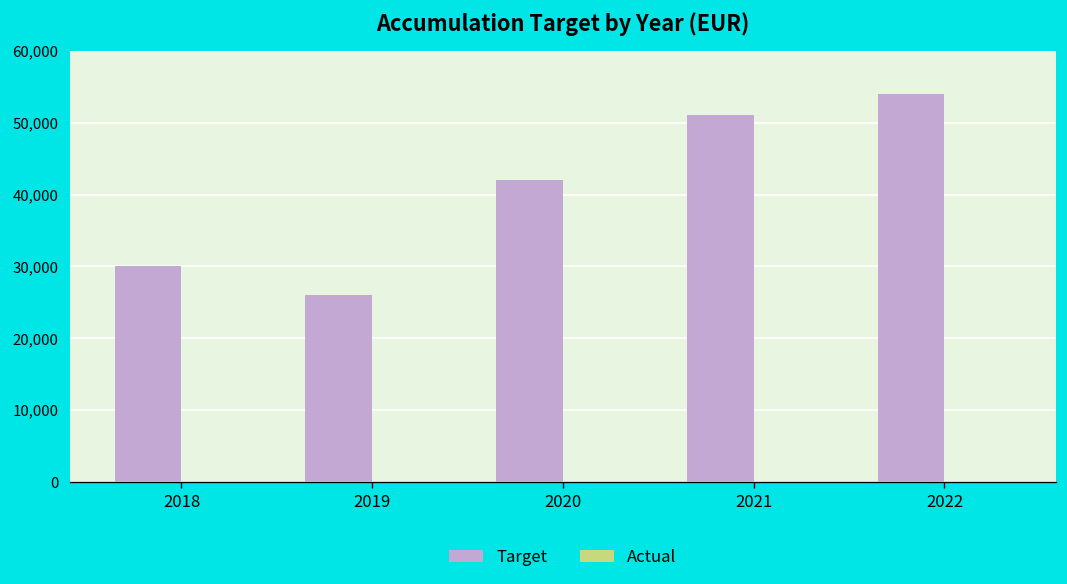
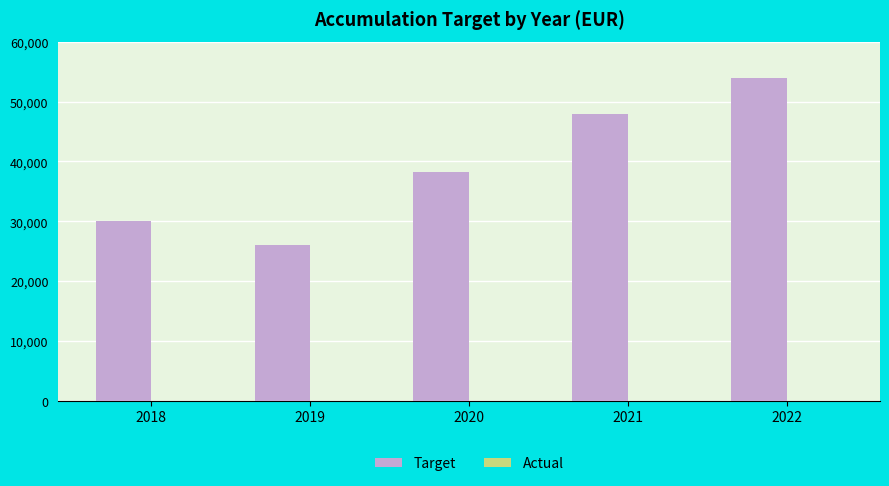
  {
    "Target": {
      "2018": "30,000",
      "2019": "26,000",
-     "2020": "42,000",
-     "2021": "51,000",
+     "2020": "38,000",
+     "2021": "48,000",
      "2022": "54,000"
    },
    "Actual": {
      "2018": "0",
      "2019": "0",
      "2020": "0",
      "2021": "0",
      "2022": "0"
    }
  }
